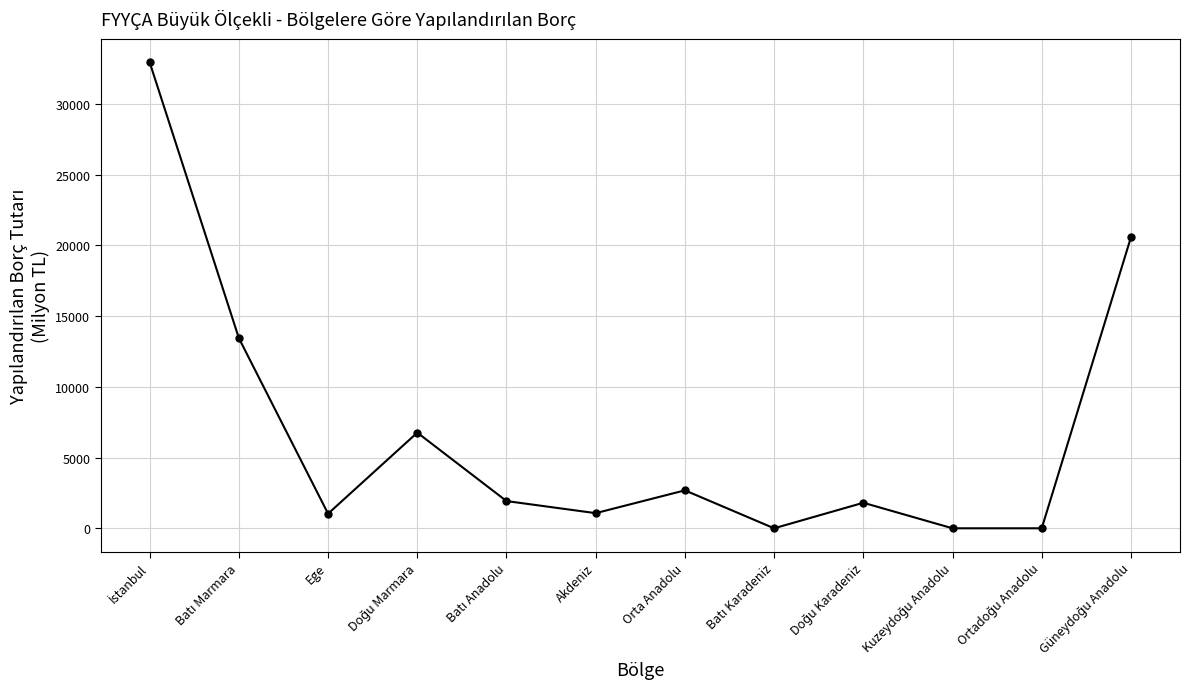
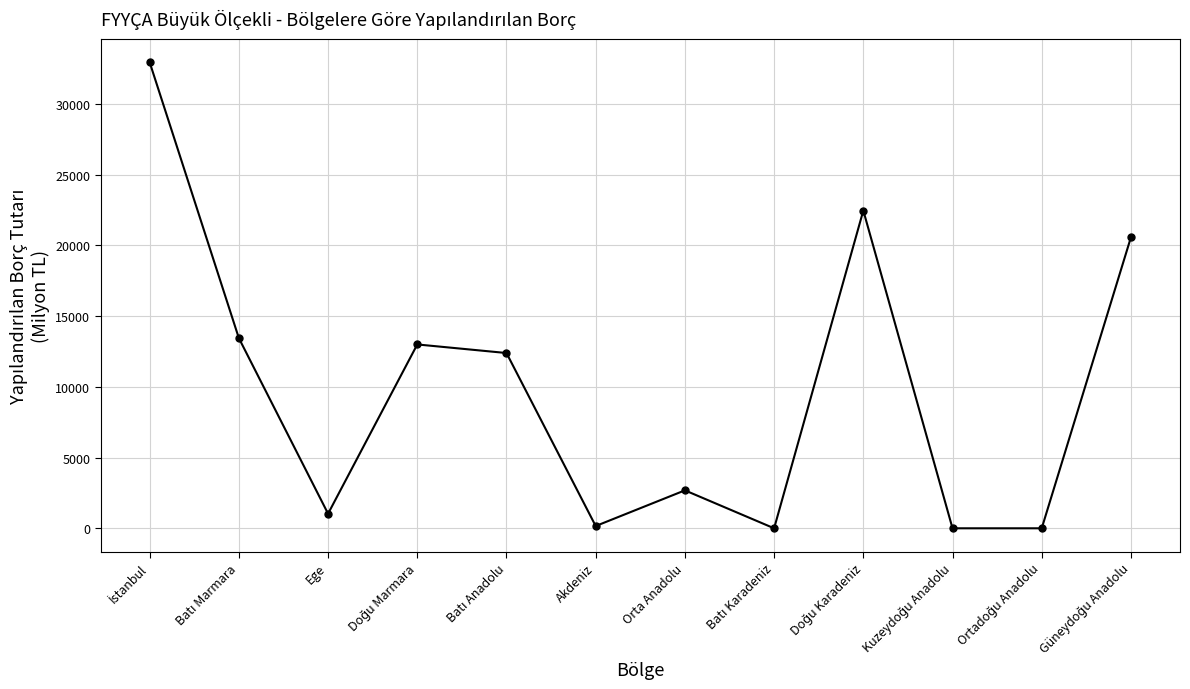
  {
    "İstanbul": 32900,
    "Batı Marmara": 13400,
    "Ege": 1000,
-   "Doğu Marmara": 6800,
-   "Batı Anadolu": 1900,
-   "Akdeniz": 1100,
+   "Doğu Marmara": 13000,
+   "Batı Anadolu": 12400,
+   "Akdeniz": 200,
    "Orta Anadolu": 2700,
    "Batı Karadeniz": 0,
-   "Doğu Karadeniz": 1800,
+   "Doğu Karadeniz": 22500,
    "Kuzeydoğu Anadolu": 0,
    "Ortadoğu Anadolu": 0,
    "Güneydoğu Anadolu": 20600
  }
